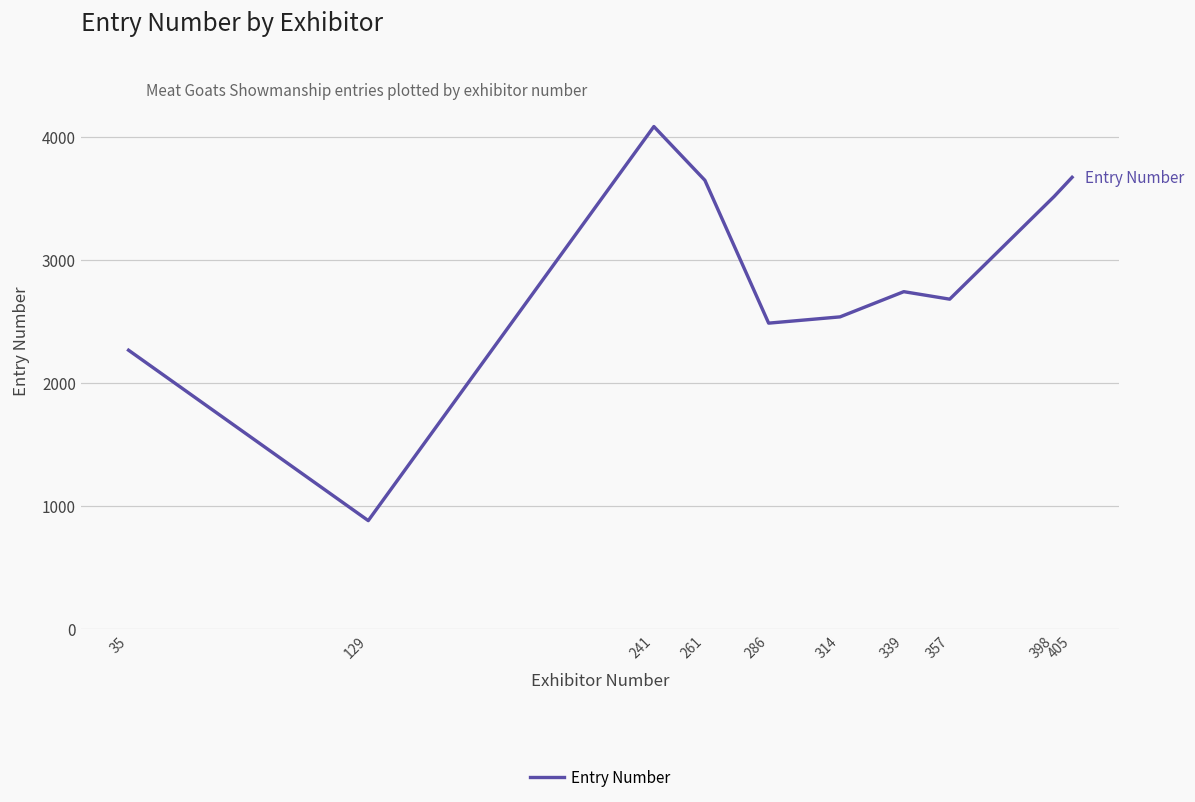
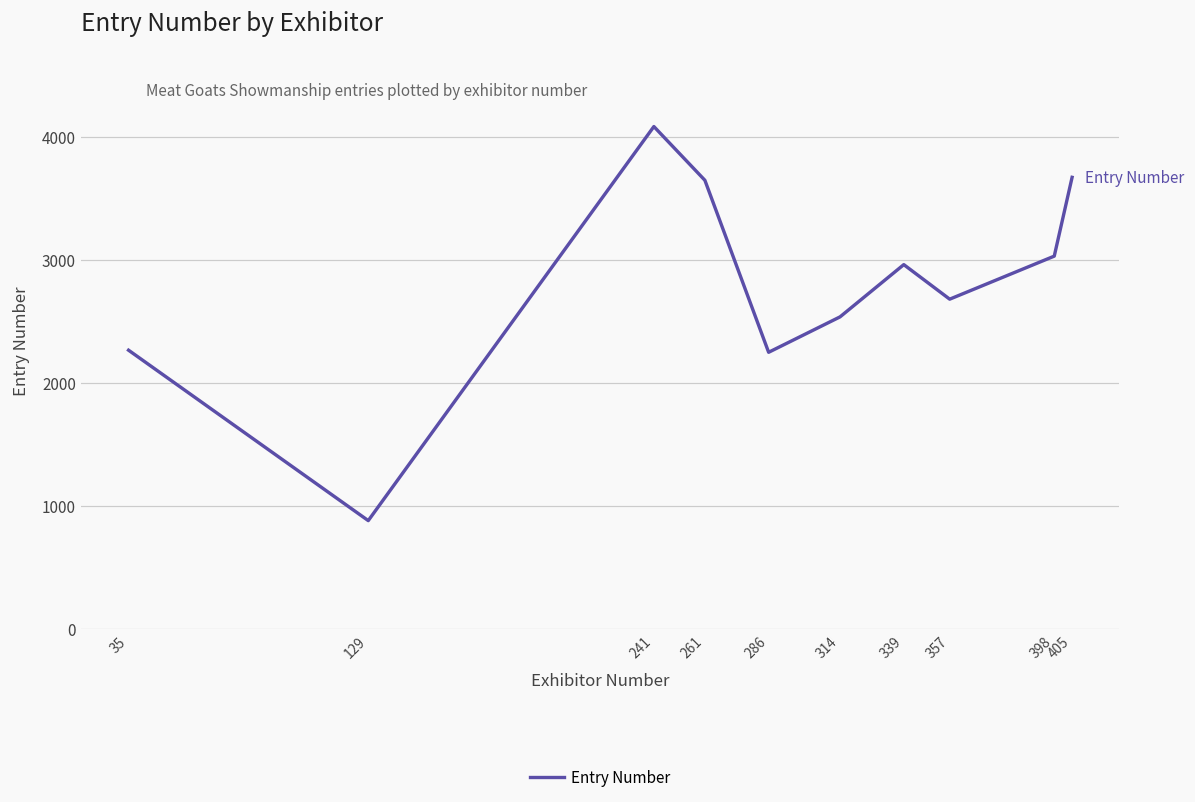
  {
    "35": 2270,
    "129": 880,
    "241": 4080,
    "261": 3650,
-   "286": 2490,
+   "286": 2250,
    "314": 2540,
-   "339": 2740,
+   "339": 2960,
    "357": 2680,
-   "398": 3520,
+   "398": 3030,
    "405": 3670
  }
